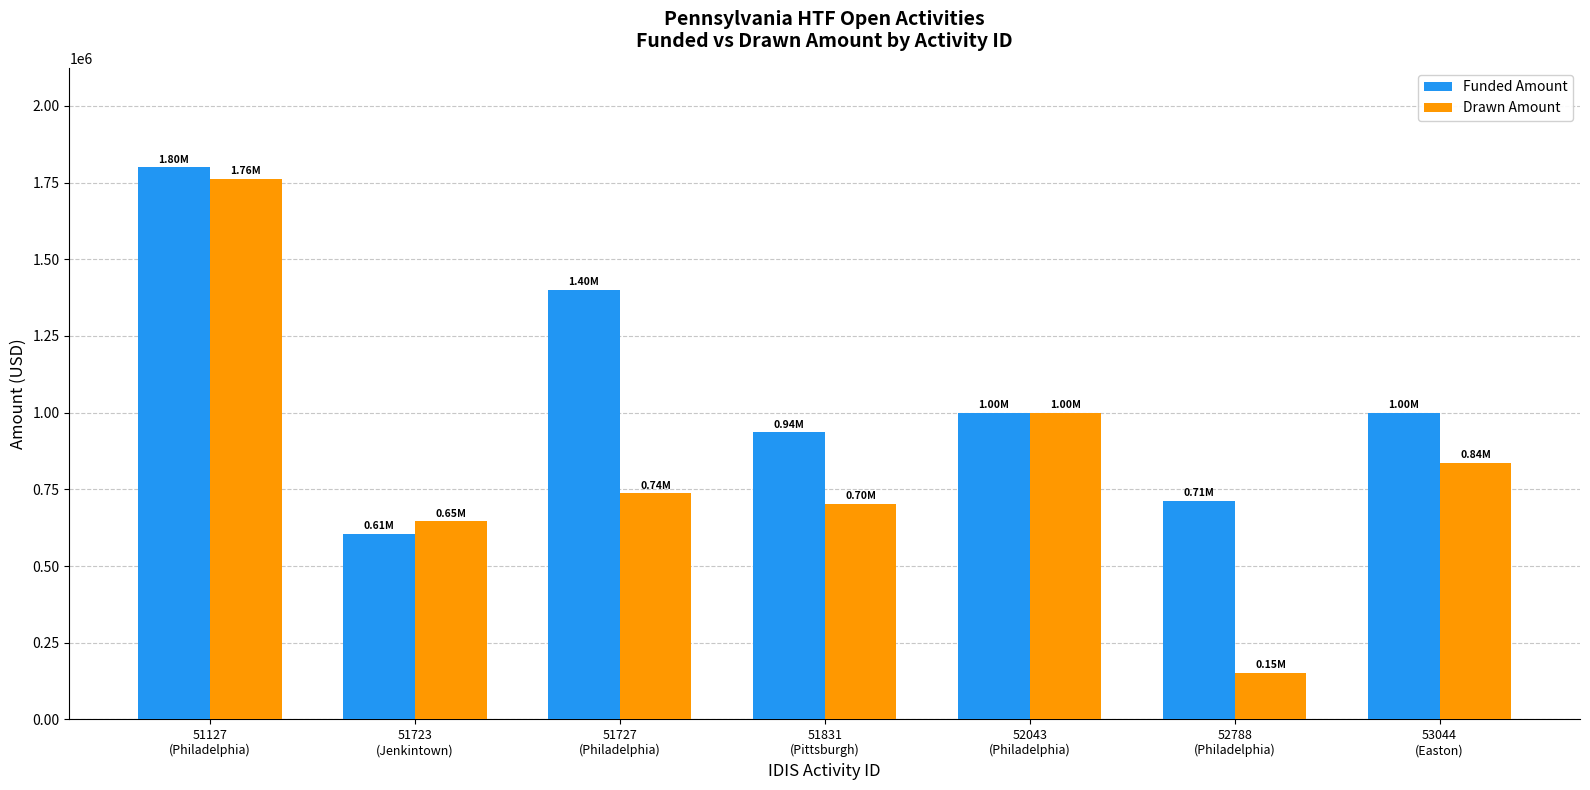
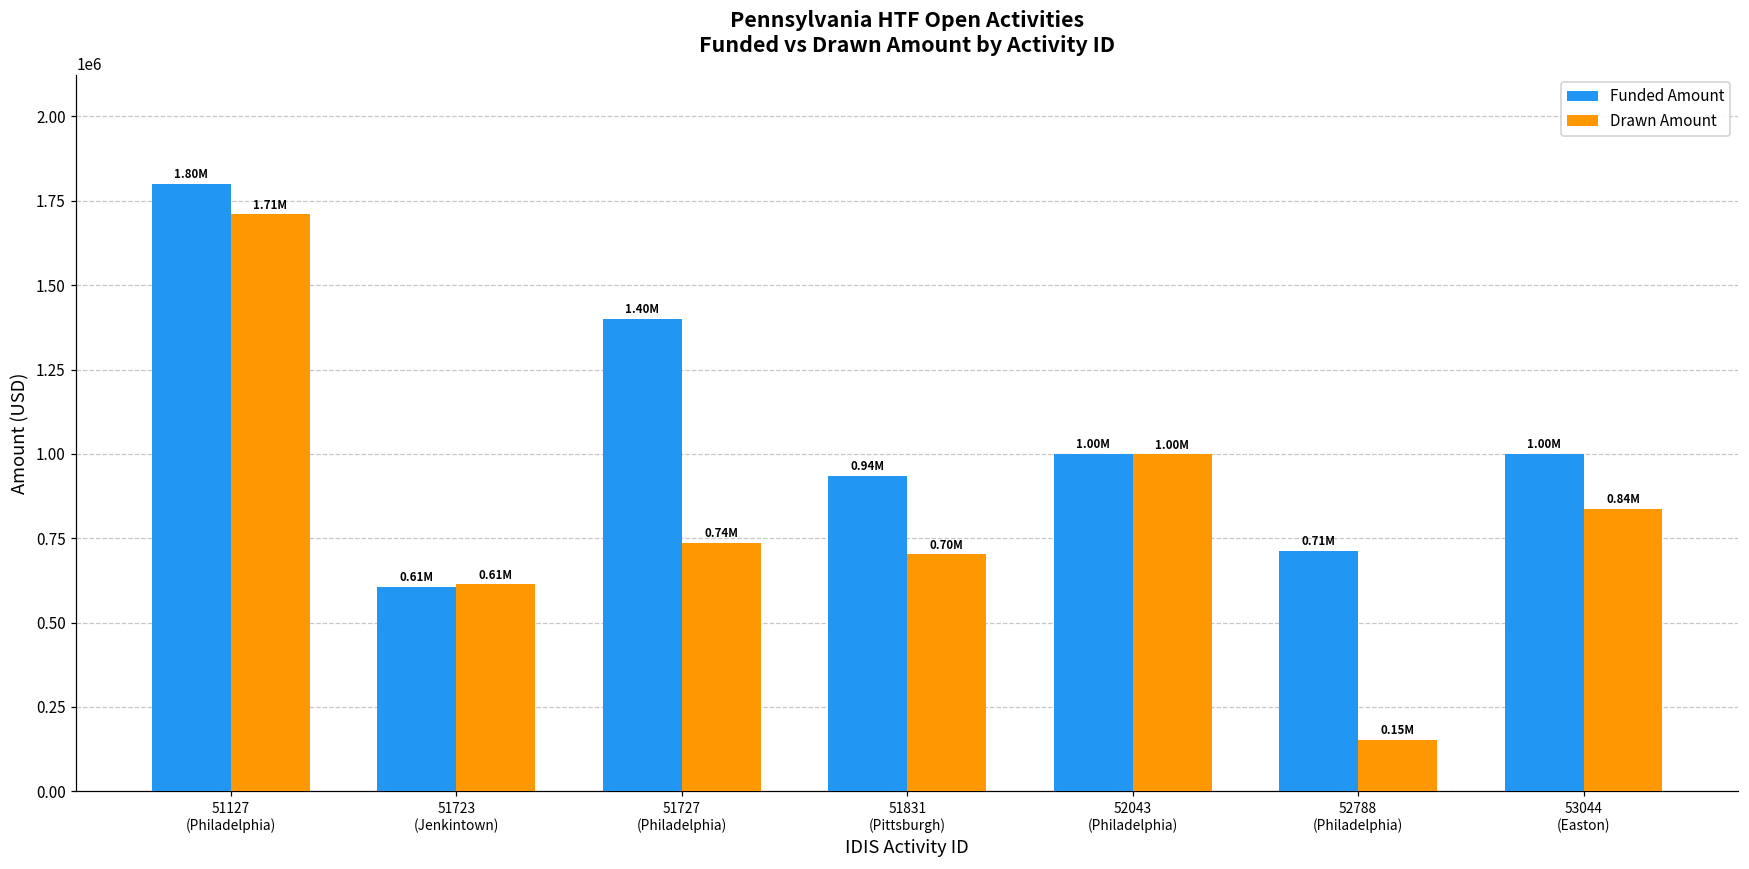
  {
    "Funded Amount": {
      "51127 (Philadelphia)": "1.80M",
      "51723 (Jenkintown)": "0.61M",
      "51727 (Philadelphia)": "1.40M",
      "51831 (Pittsburgh)": "0.94M",
      "52043 (Philadelphia)": "1.00M",
      "52788 (Philadelphia)": "0.71M",
      "53044 (Easton)": "1.00M"
    },
    "Drawn Amount": {
-     "51127 (Philadelphia)": "1.76M",
-     "51723 (Jenkintown)": "0.65M",
+     "51127 (Philadelphia)": "1.71M",
+     "51723 (Jenkintown)": "0.61M",
      "51727 (Philadelphia)": "0.74M",
      "51831 (Pittsburgh)": "0.70M",
      "52043 (Philadelphia)": "1.00M",
      "52788 (Philadelphia)": "0.15M",
      "53044 (Easton)": "0.84M"
    }
  }
